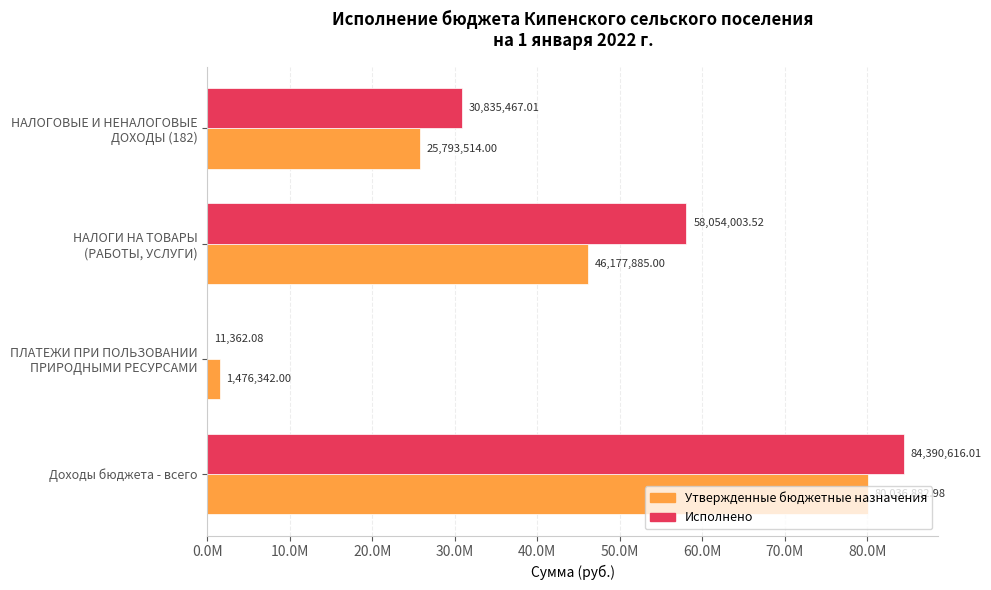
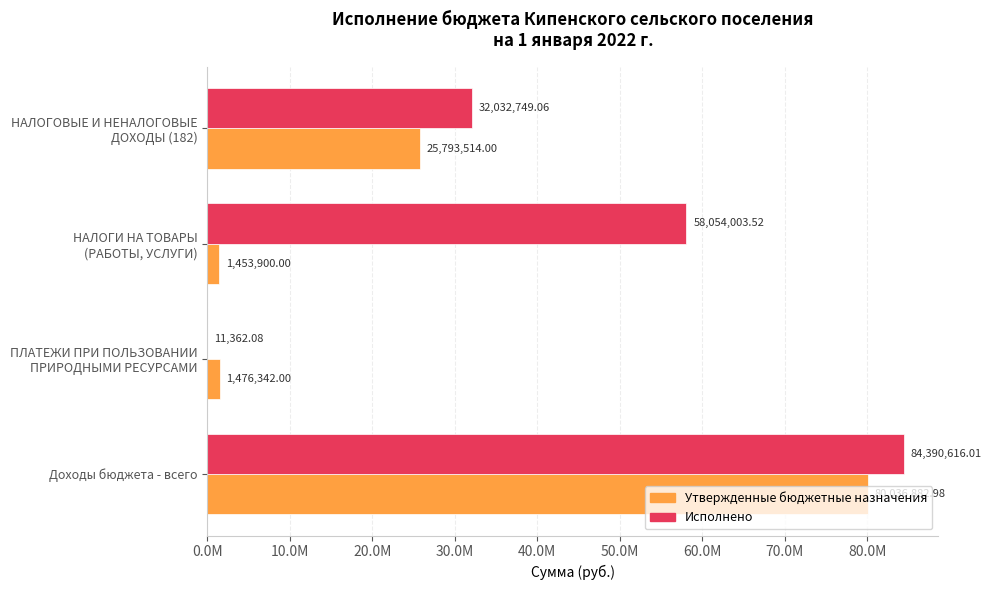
  {
    "Утвержденные бюджетные назначения": {
      "НАЛОГОВЫЕ И НЕНАЛОГОВЫЕ ДОХОДЫ (182)": "25,793,514.00",
-     "НАЛОГИ НА ТОВАРЫ (РАБОТЫ, УСЛУГИ)": "46,177,885.00",
+     "НАЛОГИ НА ТОВАРЫ (РАБОТЫ, УСЛУГИ)": "1,453,900.00",
      "ПЛАТЕЖИ ПРИ ПОЛЬЗОВАНИИ ПРИРОДНЫМИ РЕСУРСАМИ": "1,476,342.00"
    },
    "Исполнено": {
-     "НАЛОГОВЫЕ И НЕНАЛОГОВЫЕ ДОХОДЫ (182)": "30,835,467.01",
+     "НАЛОГОВЫЕ И НЕНАЛОГОВЫЕ ДОХОДЫ (182)": "32,032,749.06",
      "НАЛОГИ НА ТОВАРЫ (РАБОТЫ, УСЛУГИ)": "58,054,003.52",
      "ПЛАТЕЖИ ПРИ ПОЛЬЗОВАНИИ ПРИРОДНЫМИ РЕСУРСАМИ": "11,362.08",
      "Доходы бюджета - всего": "84,390,616.01"
    }
  }
